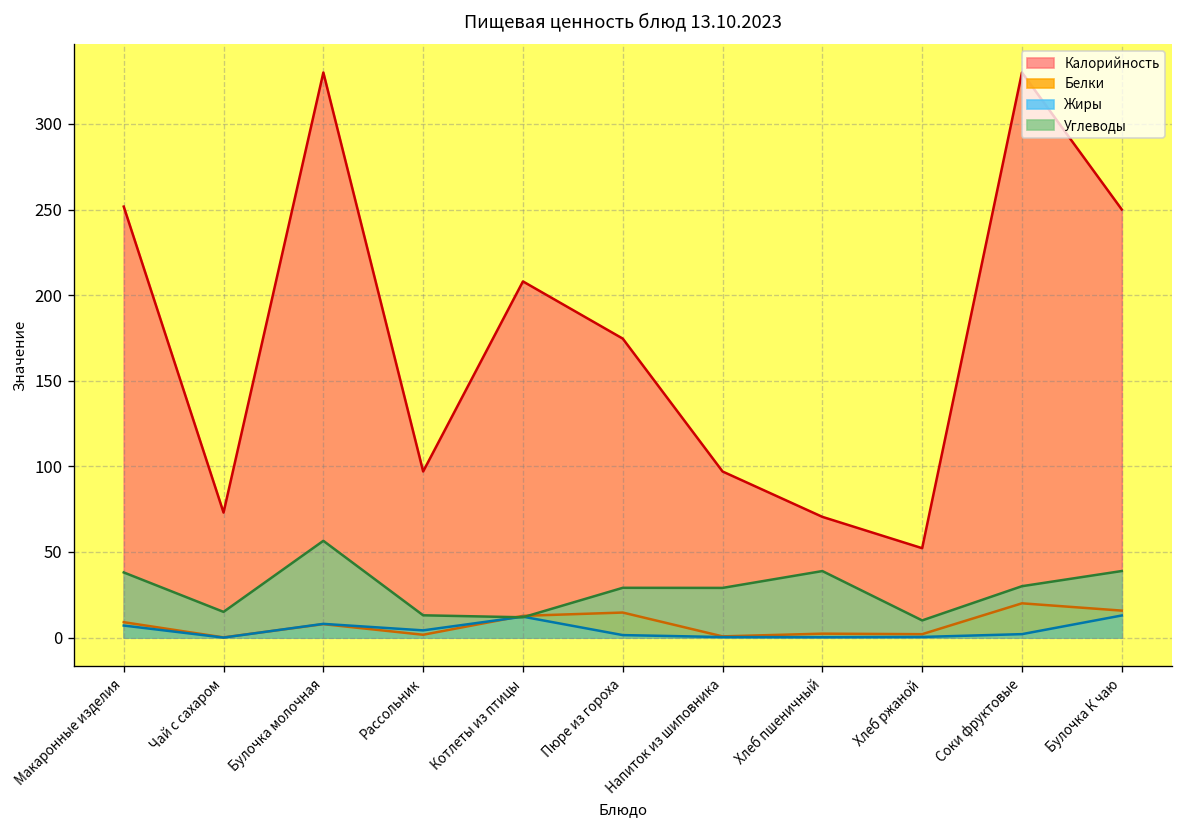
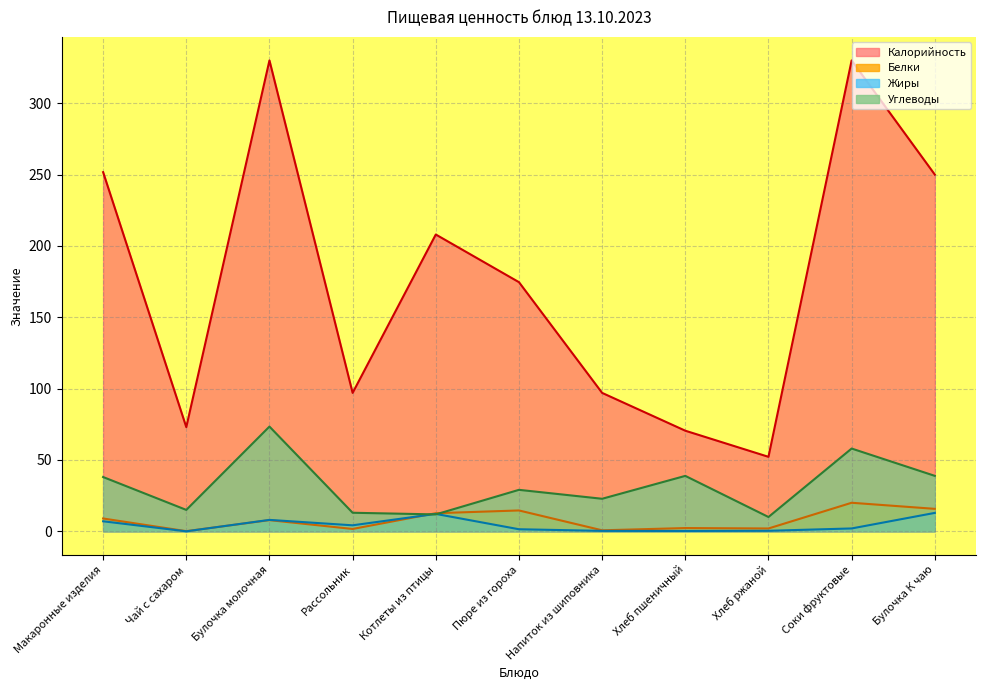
  {
    "Калорийность": {
      "Макаронные изделия": 252,
      "Чай с сахаром": 73,
      "Булочка молочная": 330,
      "Рассольник": 97,
      "Котлеты из птицы": 208,
      "Пюре из гороха": 175,
      "Напиток из шиповника": 97,
      "Хлеб пшеничный": 71,
      "Хлеб ржаной": 52,
      "Соки фруктовые": 330,
      "Булочка К чаю": 250
    },
    "Белки": {
      "Макаронные изделия": 9,
      "Рассольник": 2,
      "Пюре из гороха": 15,
      "Хлеб пшеничный": 2,
      "Соки фруктовые": 20,
      "Булочка К чаю": 16
    },
    "Жиры": {
      "Макаронные изделия": 7,
      "Рассольник": 4,
      "Пюре из гороха": 1,
      "Хлеб пшеничный": 0,
      "Соки фруктовые": 2,
      "Булочка К чаю": 13
    },
    "Углеводы": {
      "Макаронные изделия": 38,
      "Чай с сахаром": 15,
-     "Булочка молочная": 57,
+     "Булочка молочная": 73,
      "Рассольник": 13,
      "Пюре из гороха": 29,
-     "Напиток из шиповника": 29,
+     "Напиток из шиповника": 23,
      "Хлеб пшеничный": 39,
      "Хлеб ржаной": 10,
-     "Соки фруктовые": 30,
+     "Соки фруктовые": 58,
      "Булочка К чаю": 39
    }
  }
